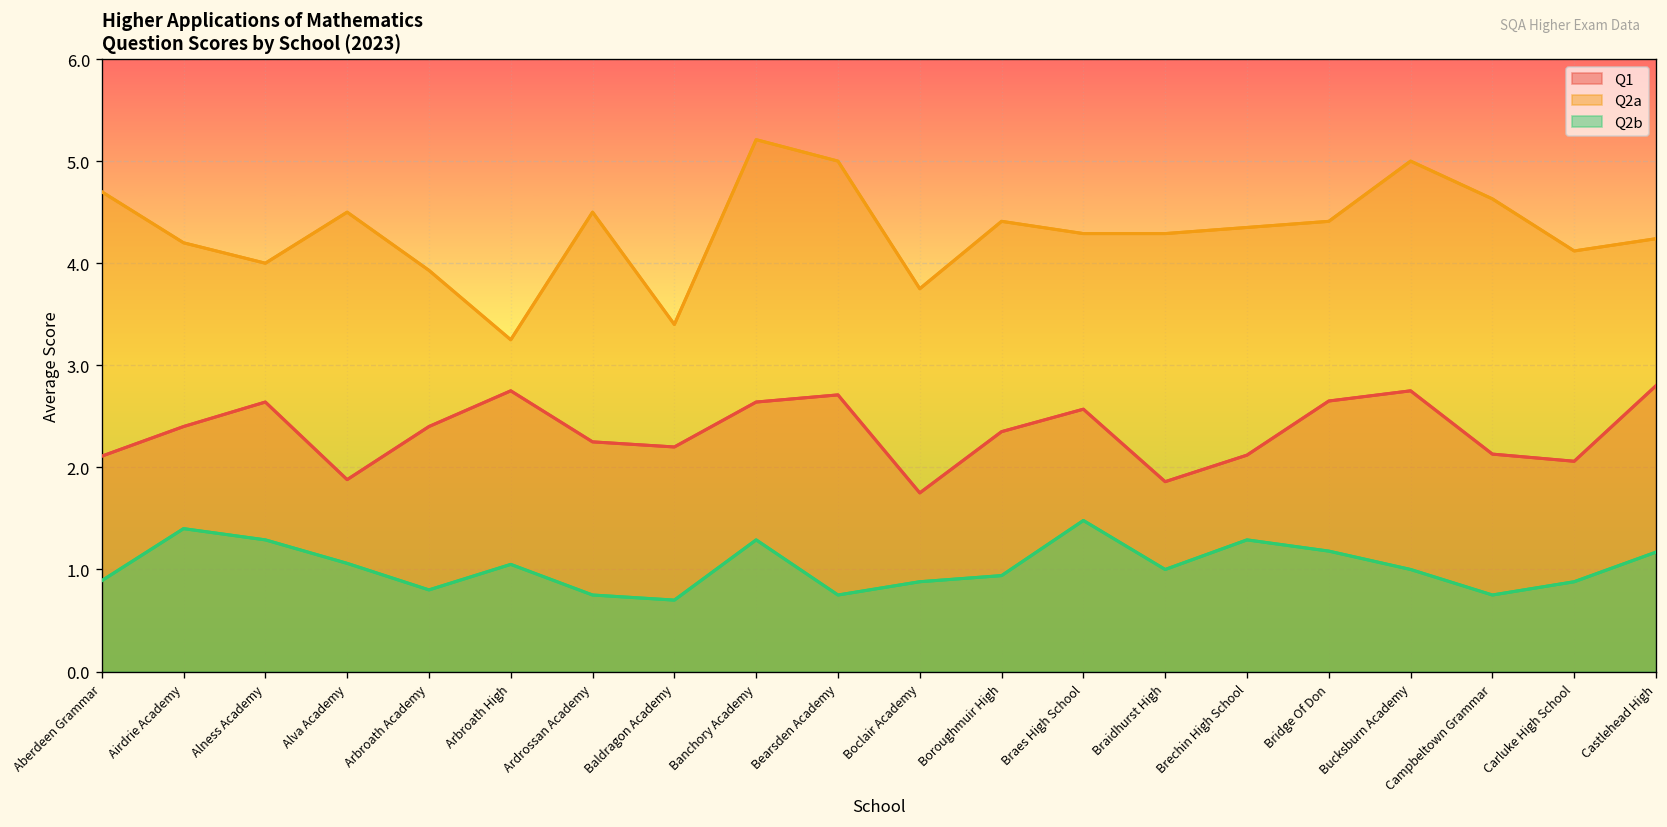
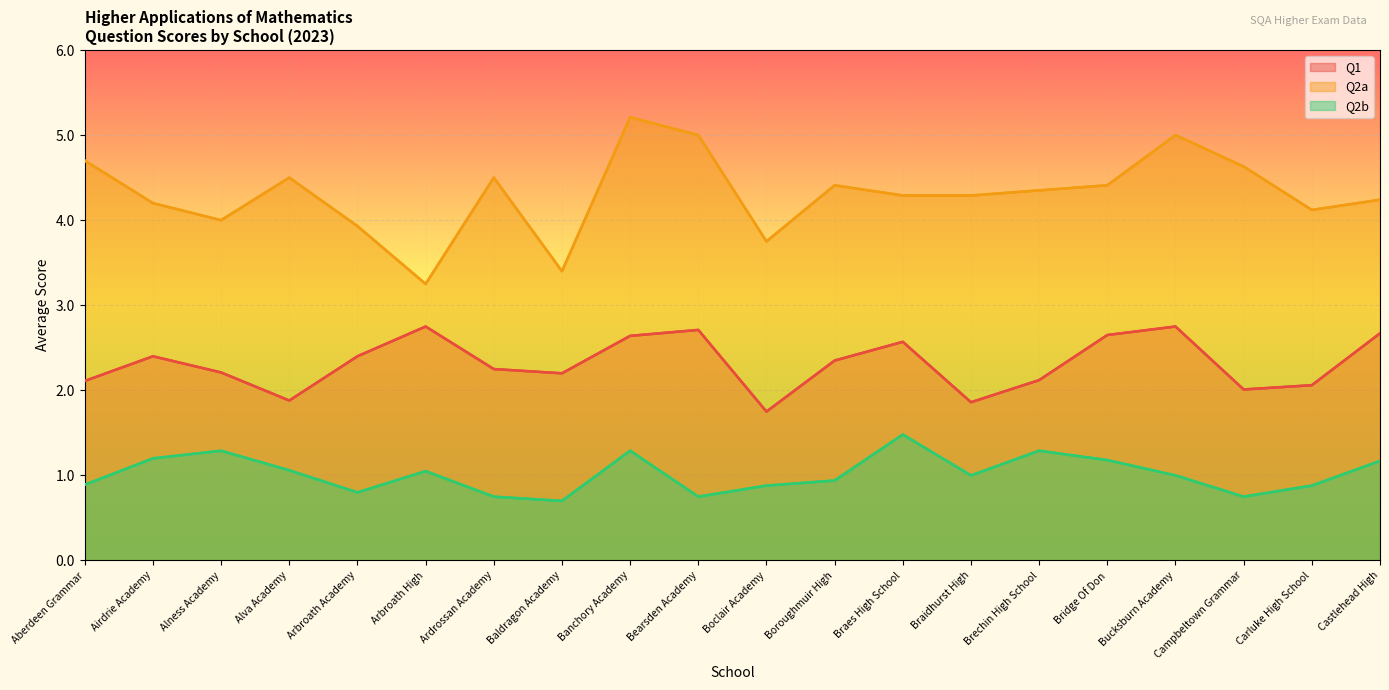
  {
    "Q1": {
      "Aberdeen Grammar": 2.1,
      "Airdrie Academy": 2.4,
-     "Alness Academy": 2.6,
+     "Alness Academy": 2.2,
      "Alva Academy": 1.9,
      "Arbroath Academy": 2.4,
      "Arbroath High": 2.8,
      "Ardrossan Academy": 2.3,
      "Baldragon Academy": 2.2,
      "Banchory Academy": 2.6,
      "Bearsden Academy": 2.7,
      "Boclair Academy": 1.8,
      "Boroughmuir High": 2.4,
      "Braes High School": 2.6,
      "Braidhurst High": 1.9,
      "Brechin High School": 2.1,
      "Bridge Of Don": 2.7,
      "Bucksburn Academy": 2.8,
-     "Campbeltown Grammar": 2.1,
+     "Campbeltown Grammar": 2.0,
      "Carluke High School": 2.1,
-     "Castlehead High": 2.8
+     "Castlehead High": 2.7
    },
    "Q2a": {
      "Aberdeen Grammar": 4.7,
      "Airdrie Academy": 4.2,
      "Alness Academy": 4.0,
      "Alva Academy": 4.5,
      "Arbroath Academy": 3.9,
      "Arbroath High": 3.3,
      "Ardrossan Academy": 4.5,
      "Baldragon Academy": 3.4,
      "Banchory Academy": 5.2,
      "Bearsden Academy": 5.0,
      "Boclair Academy": 3.8,
      "Boroughmuir High": 4.4,
      "Braes High School": 4.3,
      "Braidhurst High": 4.3,
      "Brechin High School": 4.4,
      "Bridge Of Don": 4.4,
      "Bucksburn Academy": 5.0,
      "Campbeltown Grammar": 4.6,
      "Carluke High School": 4.1,
      "Castlehead High": 4.2
    },
    "Q2b": {
      "Aberdeen Grammar": 0.9,
-     "Airdrie Academy": 1.4,
+     "Airdrie Academy": 1.2,
      "Alness Academy": 1.3,
      "Alva Academy": 1.1,
      "Arbroath Academy": 0.8,
      "Arbroath High": 1.1,
      "Ardrossan Academy": 0.8,
      "Baldragon Academy": 0.7,
      "Banchory Academy": 1.3,
      "Bearsden Academy": 0.8,
      "Boclair Academy": 0.9,
      "Boroughmuir High": 0.9,
      "Braes High School": 1.5,
      "Braidhurst High": 1.0,
      "Brechin High School": 1.3,
      "Bridge Of Don": 1.2,
      "Bucksburn Academy": 1.0,
      "Campbeltown Grammar": 0.8,
      "Carluke High School": 0.9,
      "Castlehead High": 1.2
    }
  }
